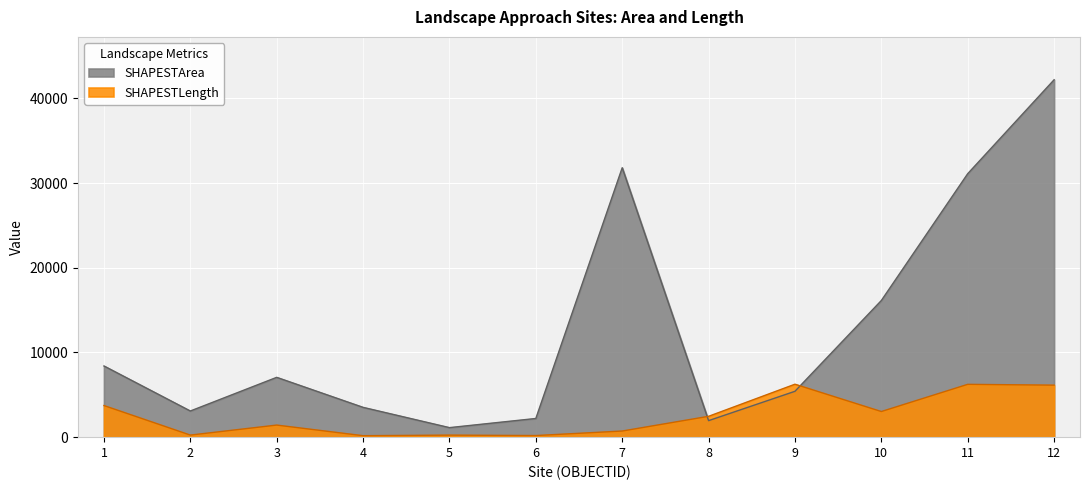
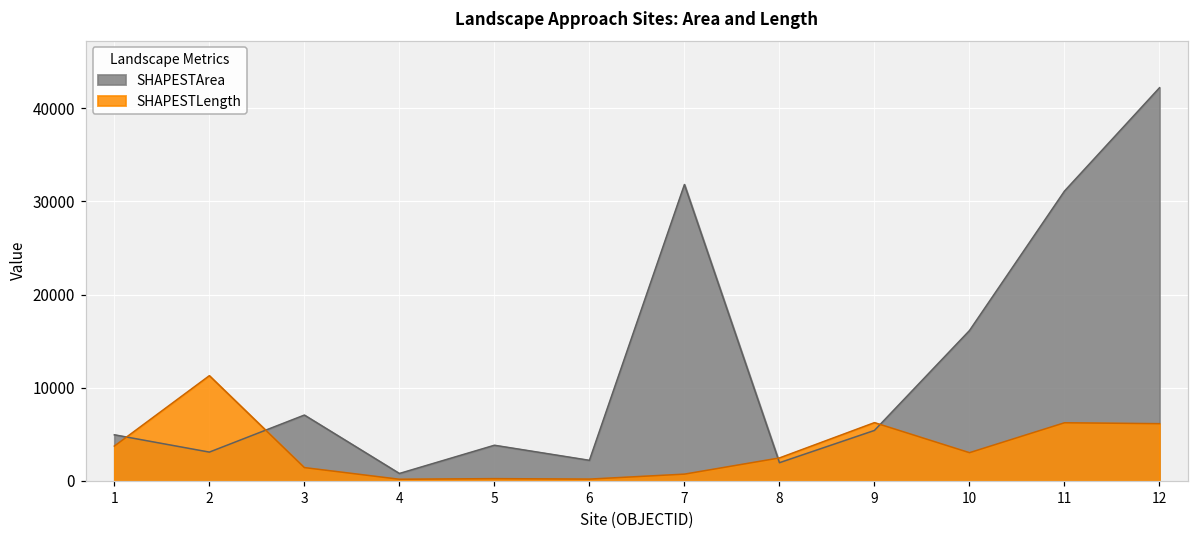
  {
    "SHAPESTArea": {
-     "1": 8000,
+     "1": 5000,
      "2": 3000,
      "3": 7000,
-     "4": 4000,
-     "5": 1000,
+     "4": 1000,
+     "5": 4000,
      "6": 2000,
      "7": 32000,
      "8": 2000,
      "9": 5000,
      "10": 16000,
      "11": 31000,
      "12": 42000
    },
    "SHAPESTLength": {
      "1": 4000,
-     "2": 0,
+     "2": 11000,
      "3": 1000,
      "4": 0,
      "5": 0,
      "6": 0,
      "7": 1000,
      "8": 2000,
      "9": 6000,
      "10": 3000,
      "11": 6000,
      "12": 6000
    }
  }
